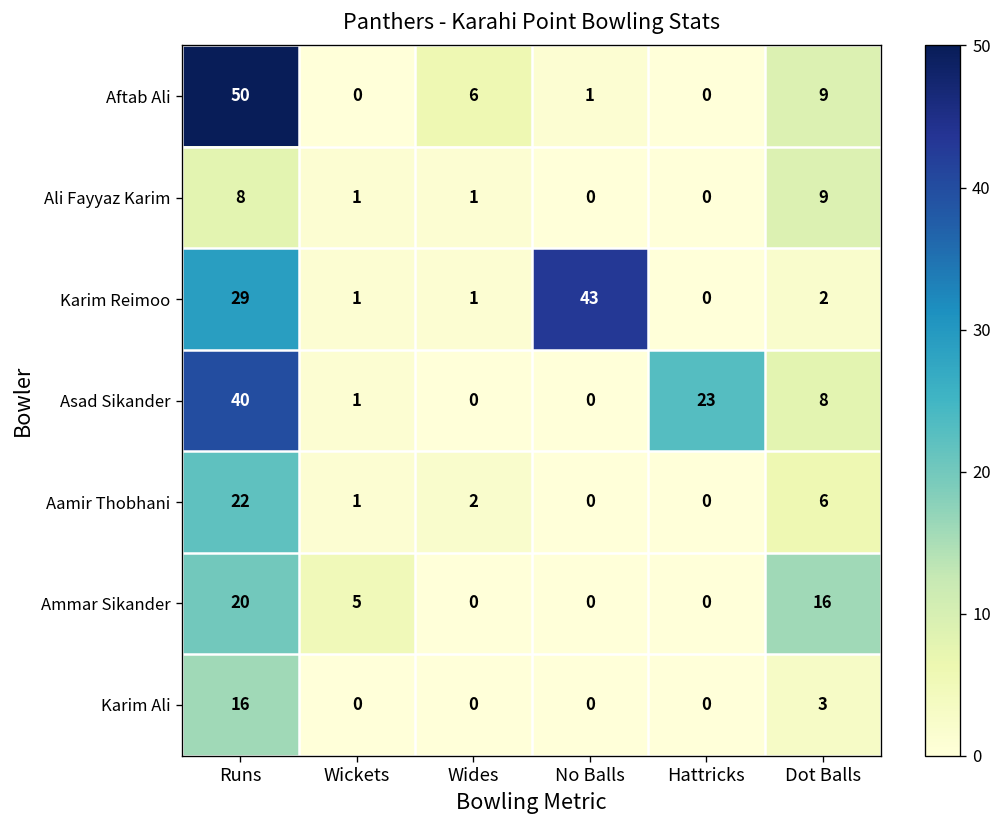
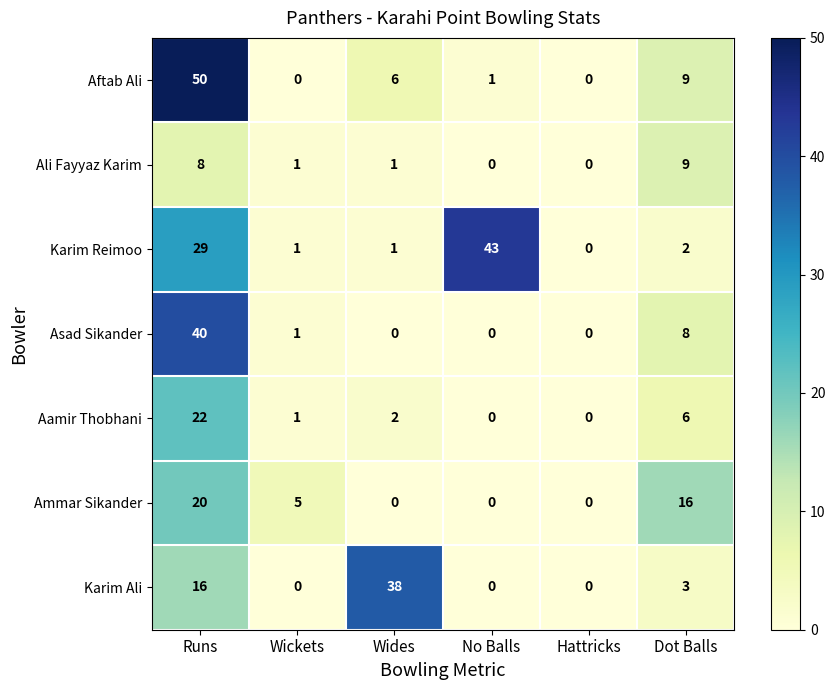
  {
    "Aftab Ali": {
      "Runs": 50,
      "Wickets": 0,
      "Wides": 6,
      "No Balls": 1,
      "Hattricks": 0,
      "Dot Balls": 9
    },
    "Ali Fayyaz Karim": {
      "Runs": 8,
      "Wickets": 1,
      "Wides": 1,
      "No Balls": 0,
      "Hattricks": 0,
      "Dot Balls": 9
    },
    "Karim Reimoo": {
      "Runs": 29,
      "Wickets": 1,
      "Wides": 1,
      "No Balls": 43,
      "Hattricks": 0,
      "Dot Balls": 2
    },
    "Asad Sikander": {
      "Runs": 40,
      "Wickets": 1,
      "Wides": 0,
      "No Balls": 0,
-     "Hattricks": 23,
+     "Hattricks": 0,
      "Dot Balls": 8
    },
    "Aamir Thobhani": {
      "Runs": 22,
      "Wickets": 1,
      "Wides": 2,
      "No Balls": 0,
      "Hattricks": 0,
      "Dot Balls": 6
    },
    "Ammar Sikander": {
      "Runs": 20,
      "Wickets": 5,
      "Wides": 0,
      "No Balls": 0,
      "Hattricks": 0,
      "Dot Balls": 16
    },
    "Karim Ali": {
      "Runs": 16,
      "Wickets": 0,
-     "Wides": 0,
+     "Wides": 38,
      "No Balls": 0,
      "Hattricks": 0,
      "Dot Balls": 3
    }
  }
